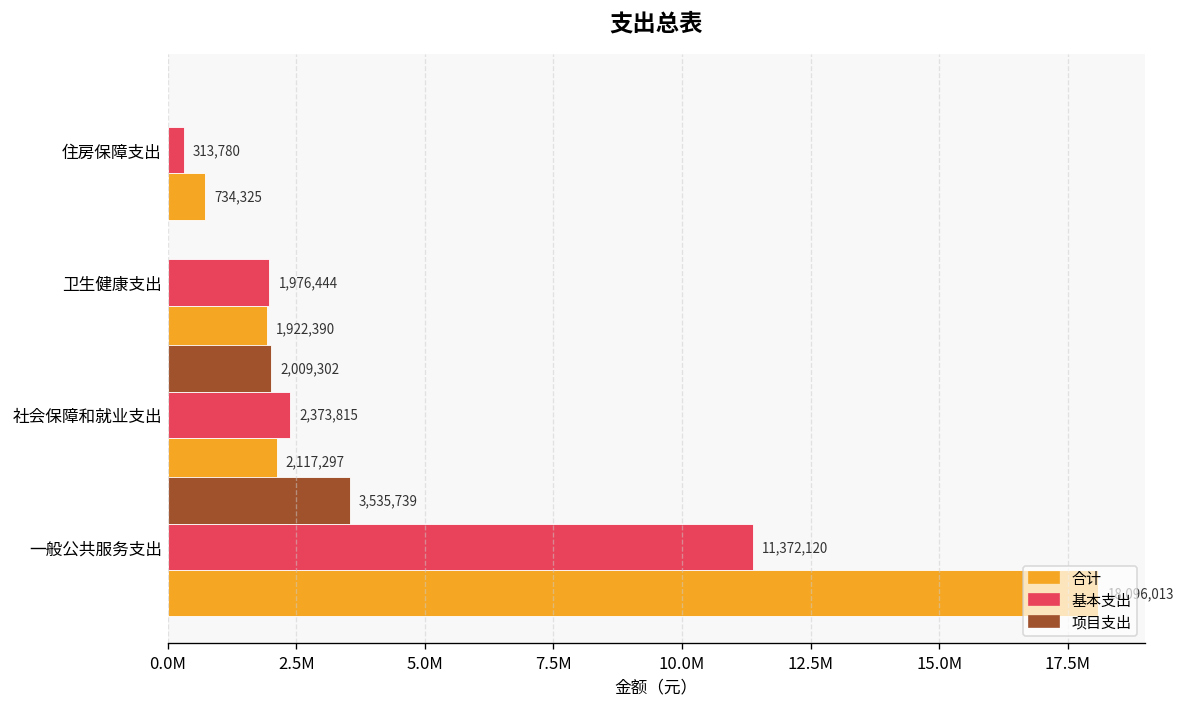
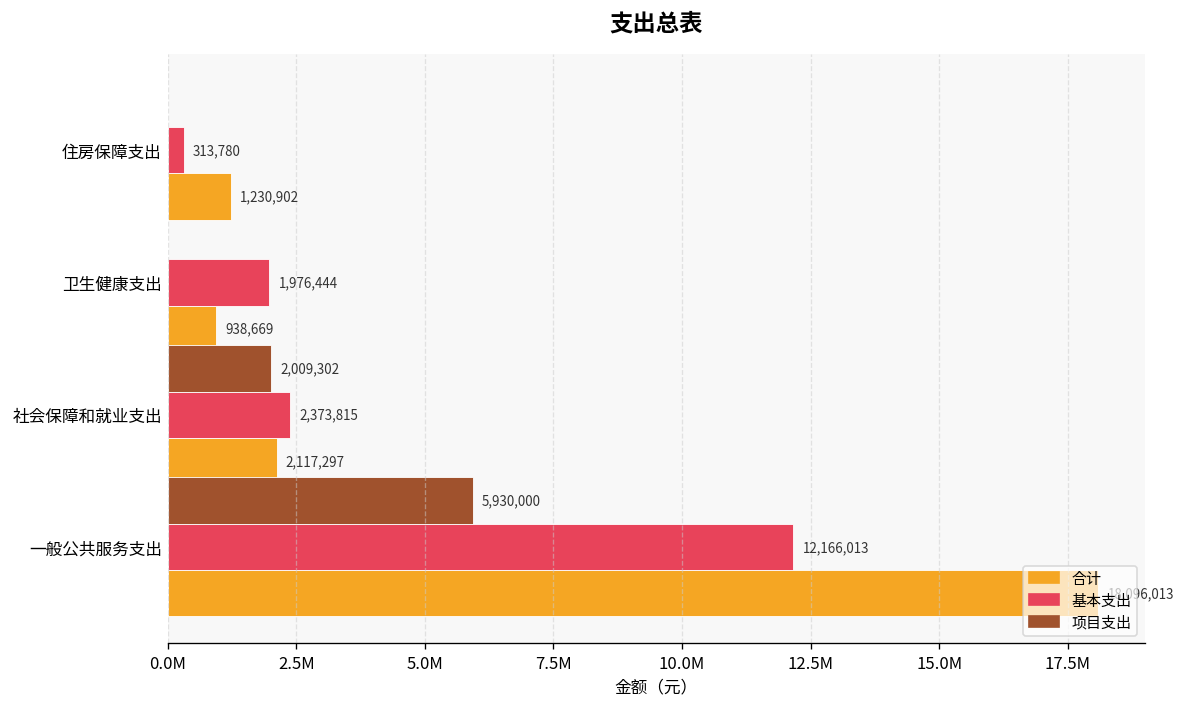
  {
    "合计": {
-     "住房保障支出": "734,325",
-     "卫生健康支出": "1,922,390",
+     "住房保障支出": "1,230,902",
+     "卫生健康支出": "938,669",
      "社会保障和就业支出": "2,117,297"
    },
    "基本支出": {
      "住房保障支出": "313,780",
      "卫生健康支出": "1,976,444",
      "社会保障和就业支出": "2,373,815",
-     "一般公共服务支出": "11,372,120"
+     "一般公共服务支出": "12,166,013"
    },
    "项目支出": {
      "社会保障和就业支出": "2,009,302",
-     "一般公共服务支出": "3,535,739"
+     "一般公共服务支出": "5,930,000"
    }
  }
